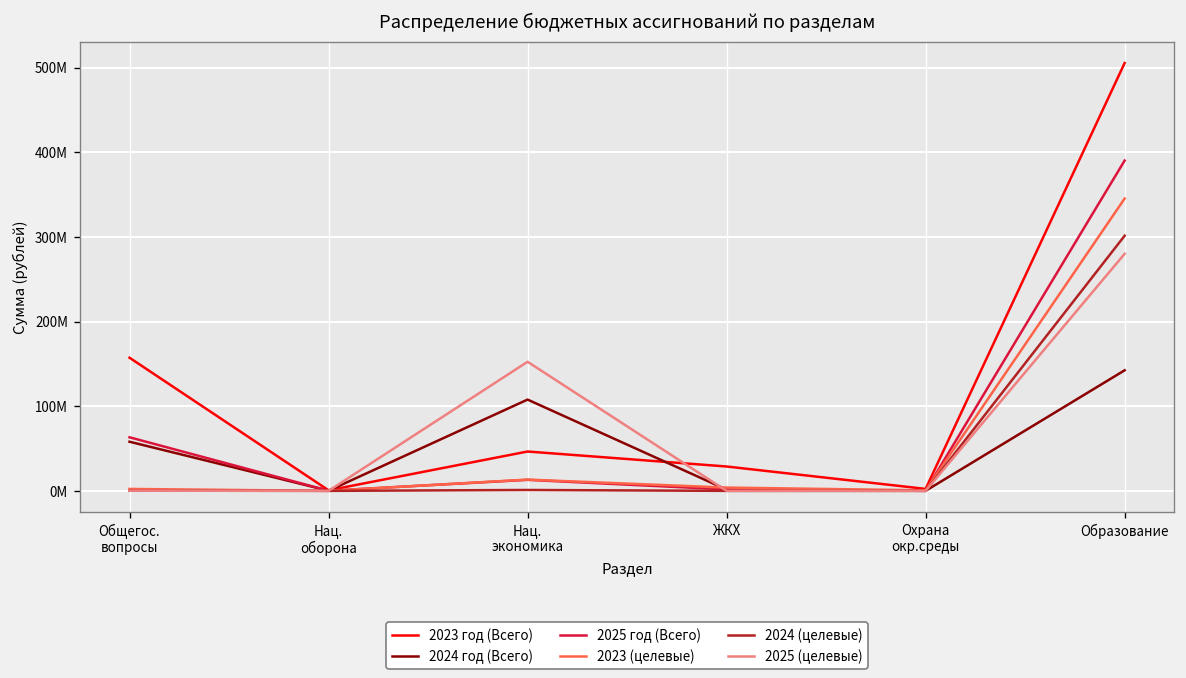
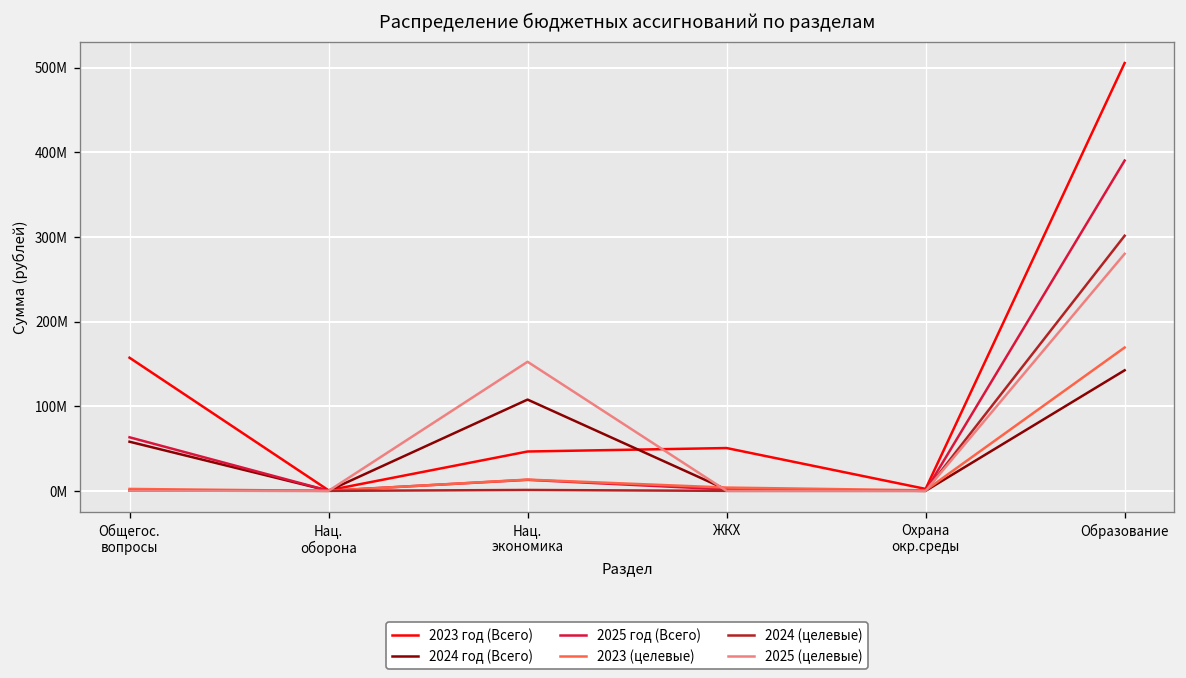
  {
    "2023 год (Всего)": {
      "Общегос. вопросы": 160000000,
      "Нац. экономика": 50000000,
-     "ЖКХ": 30000000,
+     "ЖКХ": 50000000,
      "Образование": 510000000
    },
    "2024 год (Всего)": {
      "Общегос. вопросы": 60000000,
      "Нац. экономика": 110000000,
      "Образование": 140000000
    },
    "2023 (целевые)": {
-     "Образование": 350000000
+     "Образование": 170000000
    },
    "2025 (целевые)": {
      "Нац. экономика": 150000000,
      "Образование": 280000000
    }
  }
